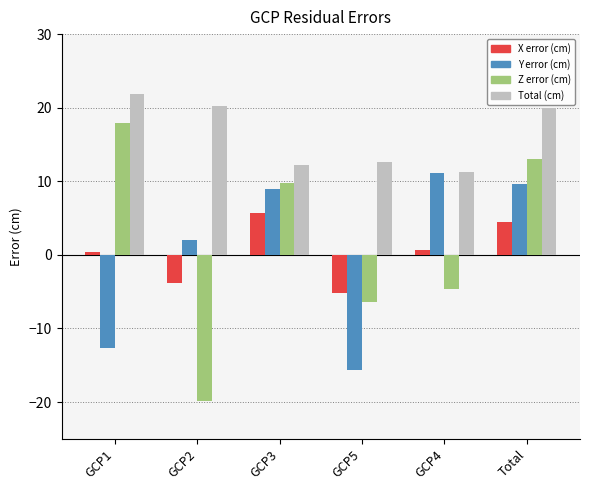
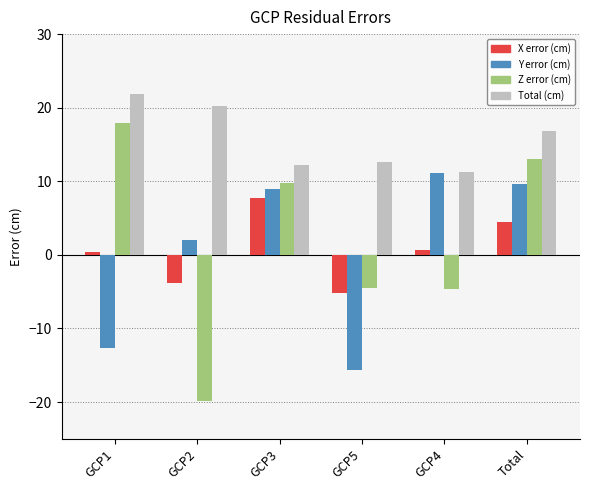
  {
    "X error (cm)": {
      "GCP1": 0,
      "GCP2": -4,
-     "GCP3": 6,
+     "GCP3": 8,
      "GCP5": -5,
      "GCP4": 1,
      "Total": 5
    },
    "Y error (cm)": {
      "GCP1": -13,
      "GCP2": 2,
      "GCP3": 9,
      "GCP5": -16,
      "GCP4": 11,
      "Total": 10
    },
    "Z error (cm)": {
      "GCP1": 18,
      "GCP2": -20,
      "GCP3": 10,
-     "GCP5": -6,
+     "GCP5": -4,
      "GCP4": -5,
      "Total": 13
    },
    "Total (cm)": {
      "GCP1": 22,
      "GCP2": 20,
      "GCP3": 12,
      "GCP5": 13,
      "GCP4": 11,
-     "Total": 20
+     "Total": 17
    }
  }
